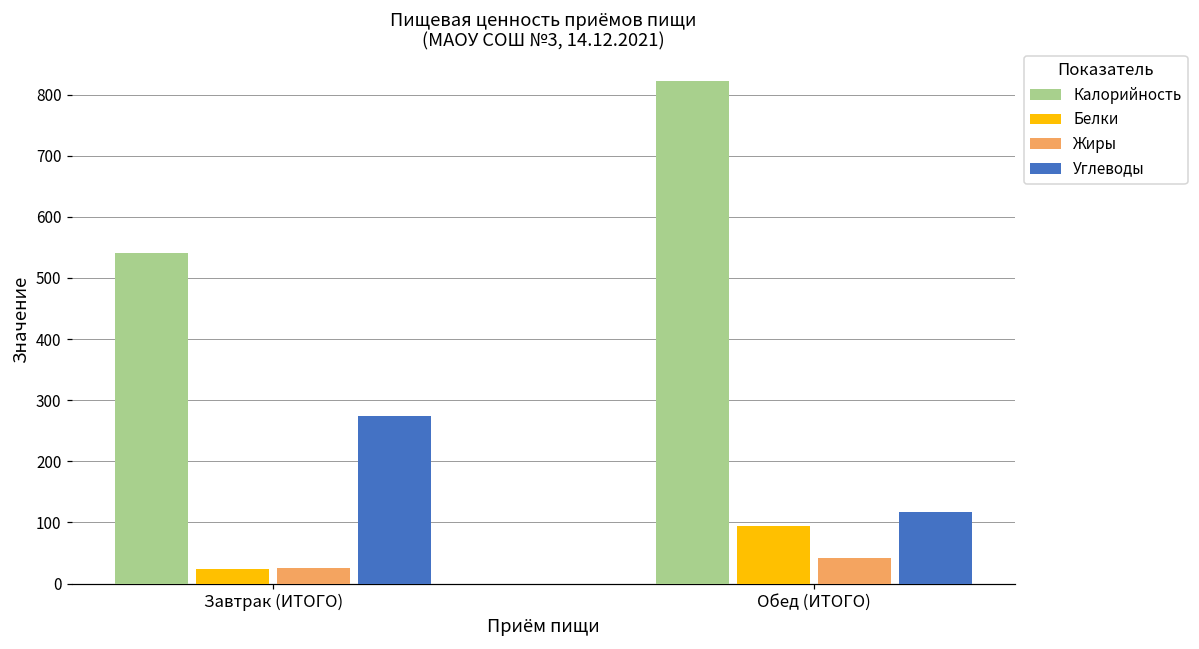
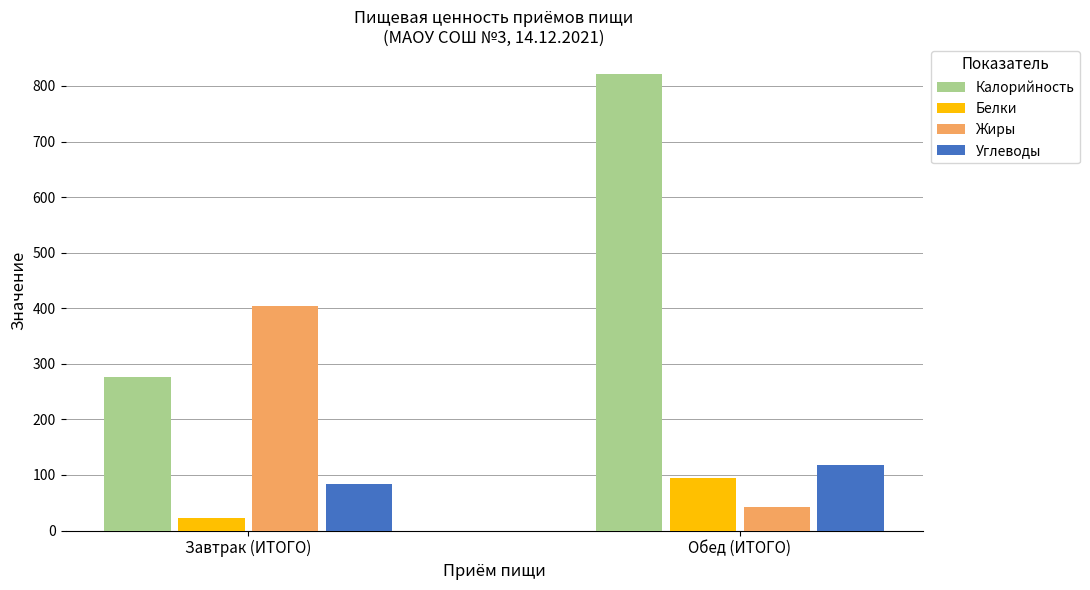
  {
    "Калорийность": {
-     "Завтрак (ИТОГО)": 540,
+     "Завтрак (ИТОГО)": 280,
      "Обед (ИТОГО)": 820
    },
    "Белки": {
      "Завтрак (ИТОГО)": 20,
      "Обед (ИТОГО)": 90
    },
    "Жиры": {
-     "Завтрак (ИТОГО)": 30,
+     "Завтрак (ИТОГО)": 400,
      "Обед (ИТОГО)": 40
    },
    "Углеводы": {
-     "Завтрак (ИТОГО)": 270,
+     "Завтрак (ИТОГО)": 80,
      "Обед (ИТОГО)": 120
    }
  }
